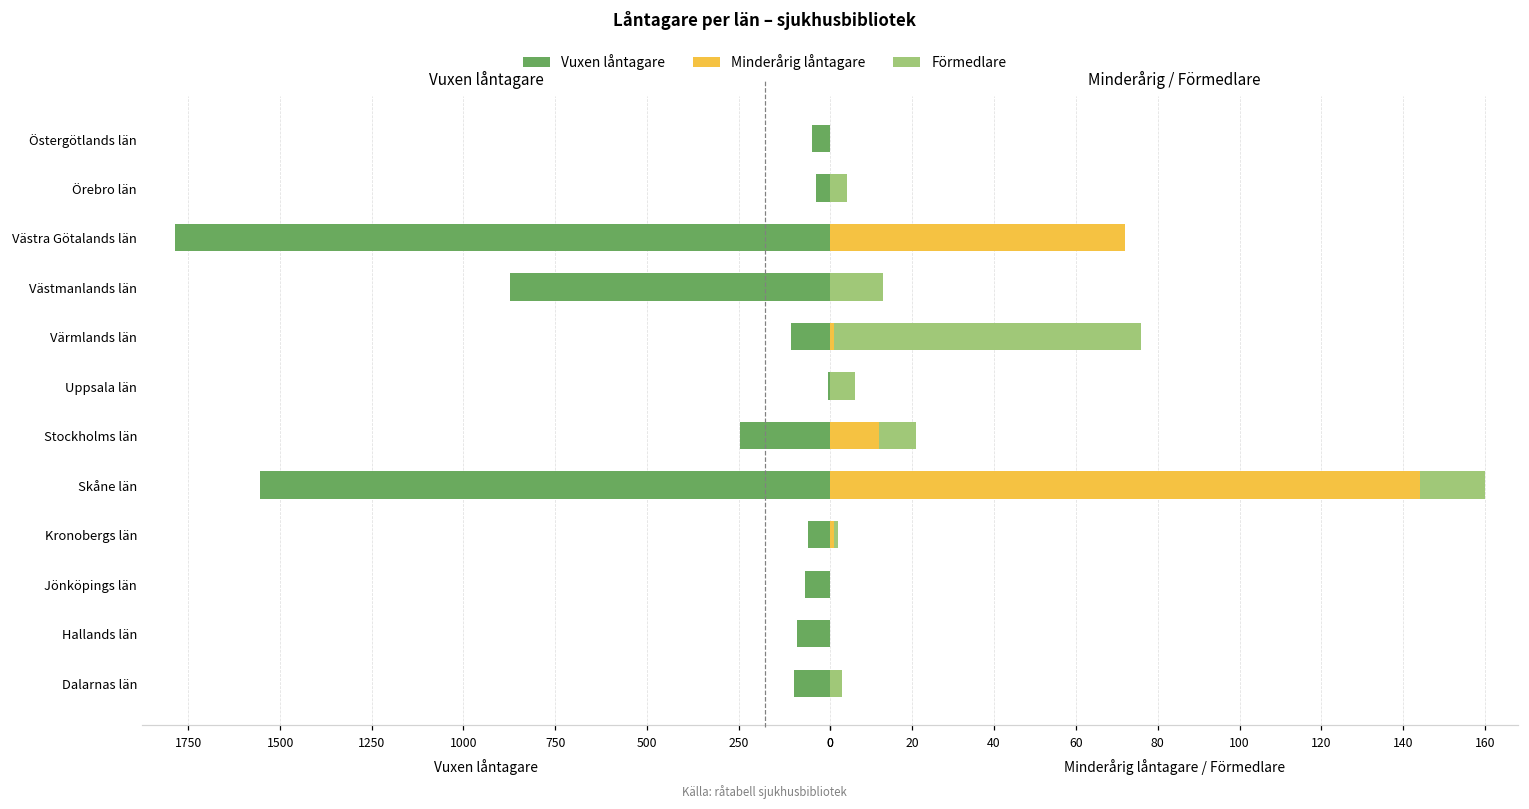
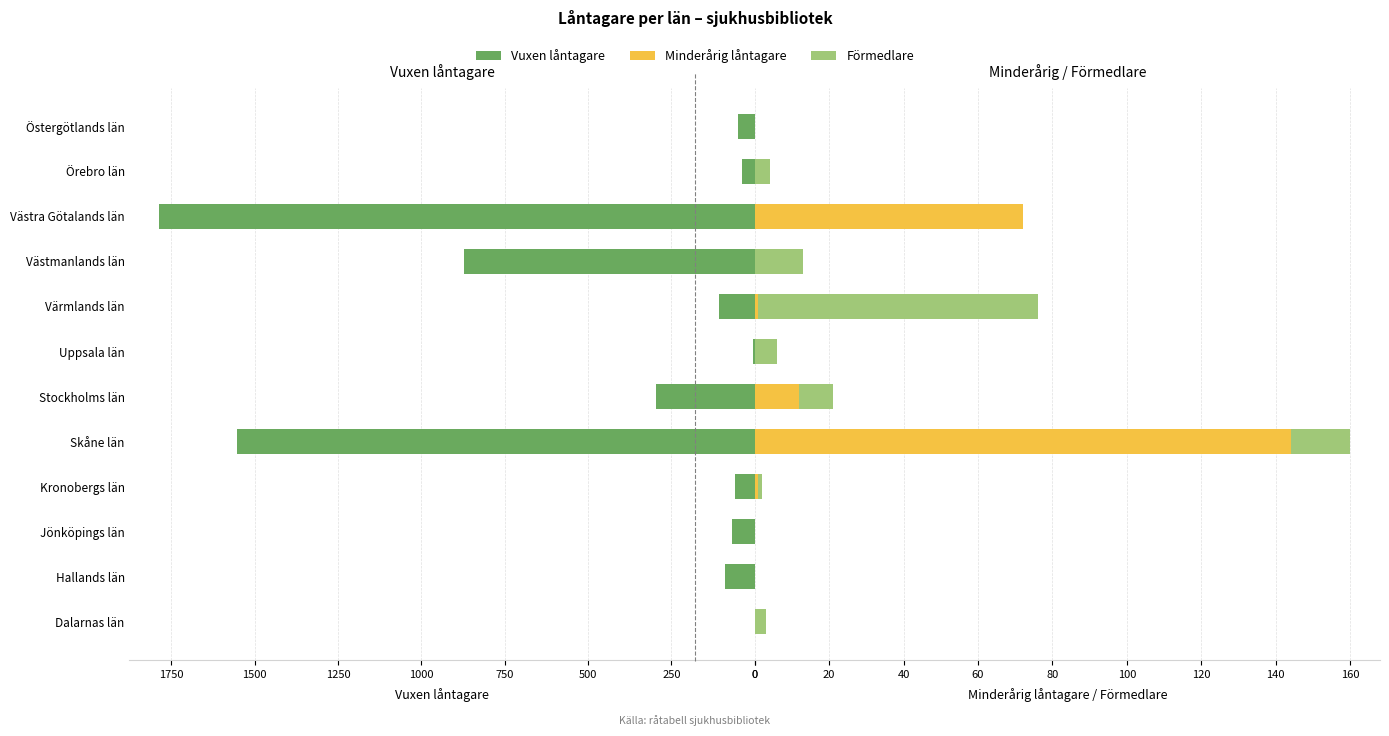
  {
    "Vuxen låntagare": {
      "Östergötlands län": 50,
      "Örebro län": 40,
      "Västra Götalands län": 1790,
      "Västmanlands län": 870,
      "Värmlands län": 110,
-     "Stockholms län": 250,
+     "Stockholms län": 300,
      "Skåne län": 1550,
      "Kronobergs län": 60,
      "Jönköpings län": 70,
      "Hallands län": 90,
-     "Dalarnas län": 100
+     "Dalarnas län": 0
    }
  }
